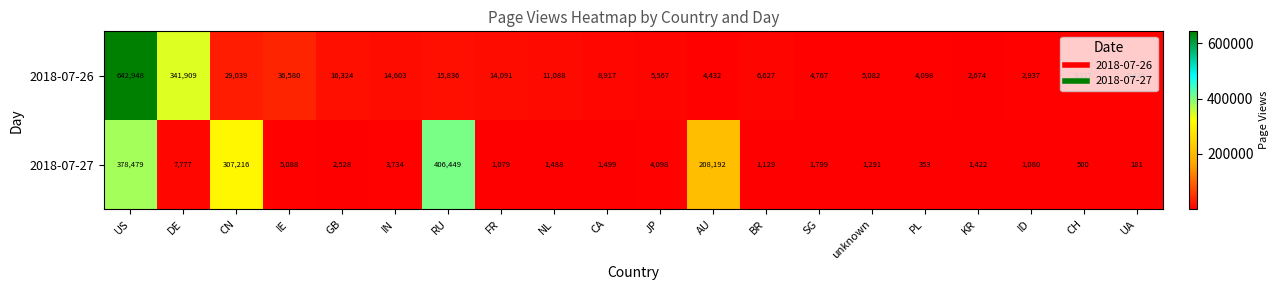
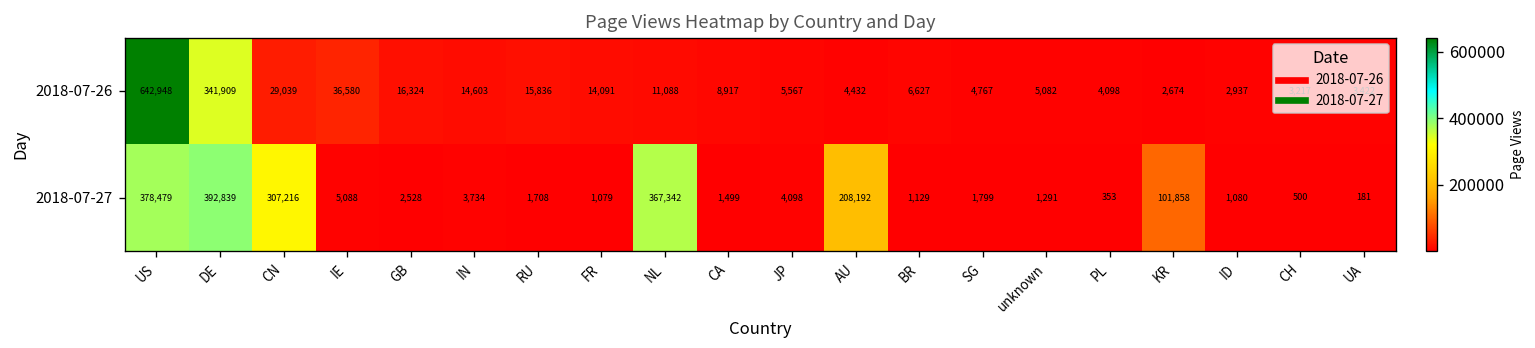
  {
    "2018-07-26": {
      "US": "642,948",
      "DE": "341,909",
      "CN": "29,039",
      "IE": "36,580",
      "GB": "16,324",
      "IN": "14,603",
      "RU": "15,836",
      "FR": "14,091",
      "NL": "11,088",
      "CA": "8,917",
      "JP": "5,567",
      "AU": "4,432",
      "BR": "6,627",
      "SG": "4,767",
      "unknown": "5,082",
      "PL": "4,098",
      "KR": "2,674",
      "ID": "2,937"
    },
    "2018-07-27": {
      "US": "378,479",
-     "DE": "7,777",
+     "DE": "392,839",
      "CN": "307,216",
      "IE": "5,088",
      "GB": "2,528",
      "IN": "3,734",
-     "RU": "406,449",
+     "RU": "1,708",
      "FR": "1,079",
-     "NL": "1,488",
+     "NL": "367,342",
      "CA": "1,499",
      "JP": "4,098",
      "AU": "208,192",
      "BR": "1,129",
      "SG": "1,799",
      "unknown": "1,291",
      "PL": "353",
-     "KR": "1,422",
+     "KR": "101,858",
      "ID": "1,080",
      "CH": "500",
      "UA": "181"
    }
  }
